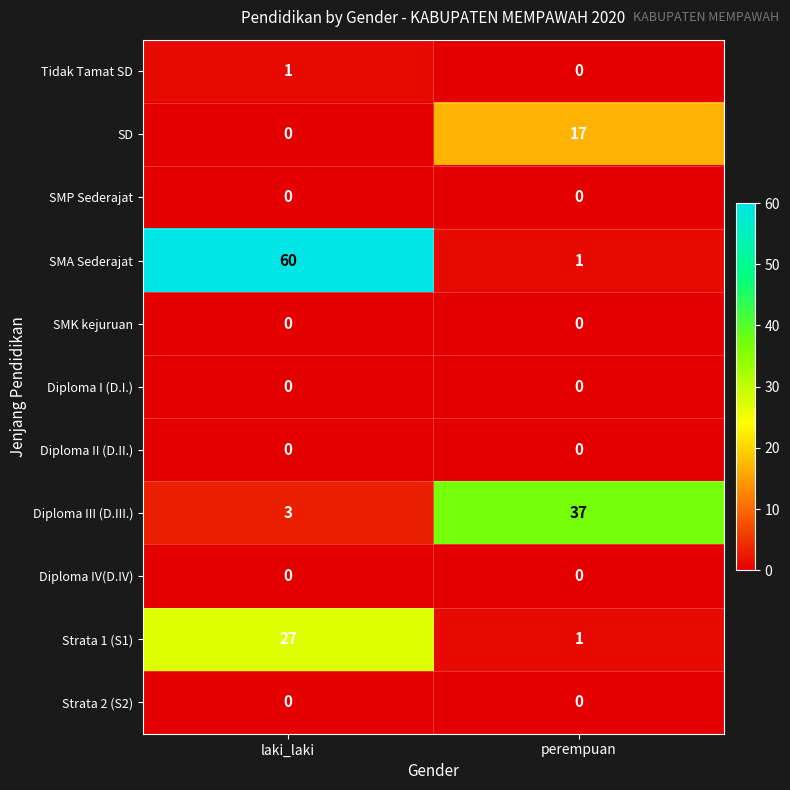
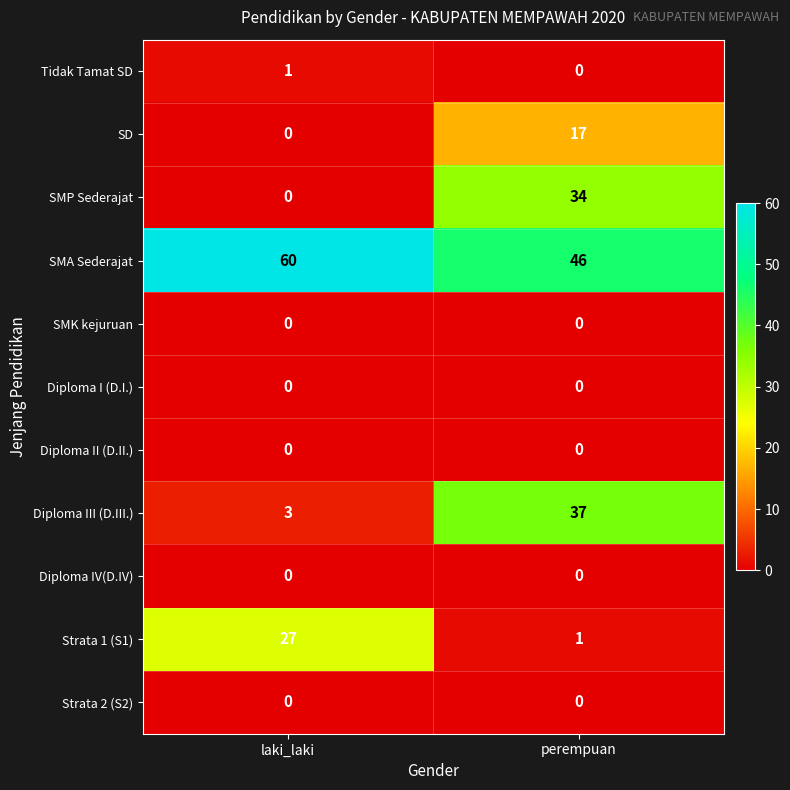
  {
    "Tidak Tamat SD": {
      "laki_laki": 1,
      "perempuan": 0
    },
    "SD": {
      "laki_laki": 0,
      "perempuan": 17
    },
    "SMP Sederajat": {
      "laki_laki": 0,
-     "perempuan": 0
+     "perempuan": 34
    },
    "SMA Sederajat": {
      "laki_laki": 60,
-     "perempuan": 1
+     "perempuan": 46
    },
    "SMK kejuruan": {
      "laki_laki": 0,
      "perempuan": 0
    },
    "Diploma I (D.I.)": {
      "laki_laki": 0,
      "perempuan": 0
    },
    "Diploma II (D.II.)": {
      "laki_laki": 0,
      "perempuan": 0
    },
    "Diploma III (D.III.)": {
      "laki_laki": 3,
      "perempuan": 37
    },
    "Diploma IV(D.IV)": {
      "laki_laki": 0,
      "perempuan": 0
    },
    "Strata 1 (S1)": {
      "laki_laki": 27,
      "perempuan": 1
    },
    "Strata 2 (S2)": {
      "laki_laki": 0,
      "perempuan": 0
    }
  }
